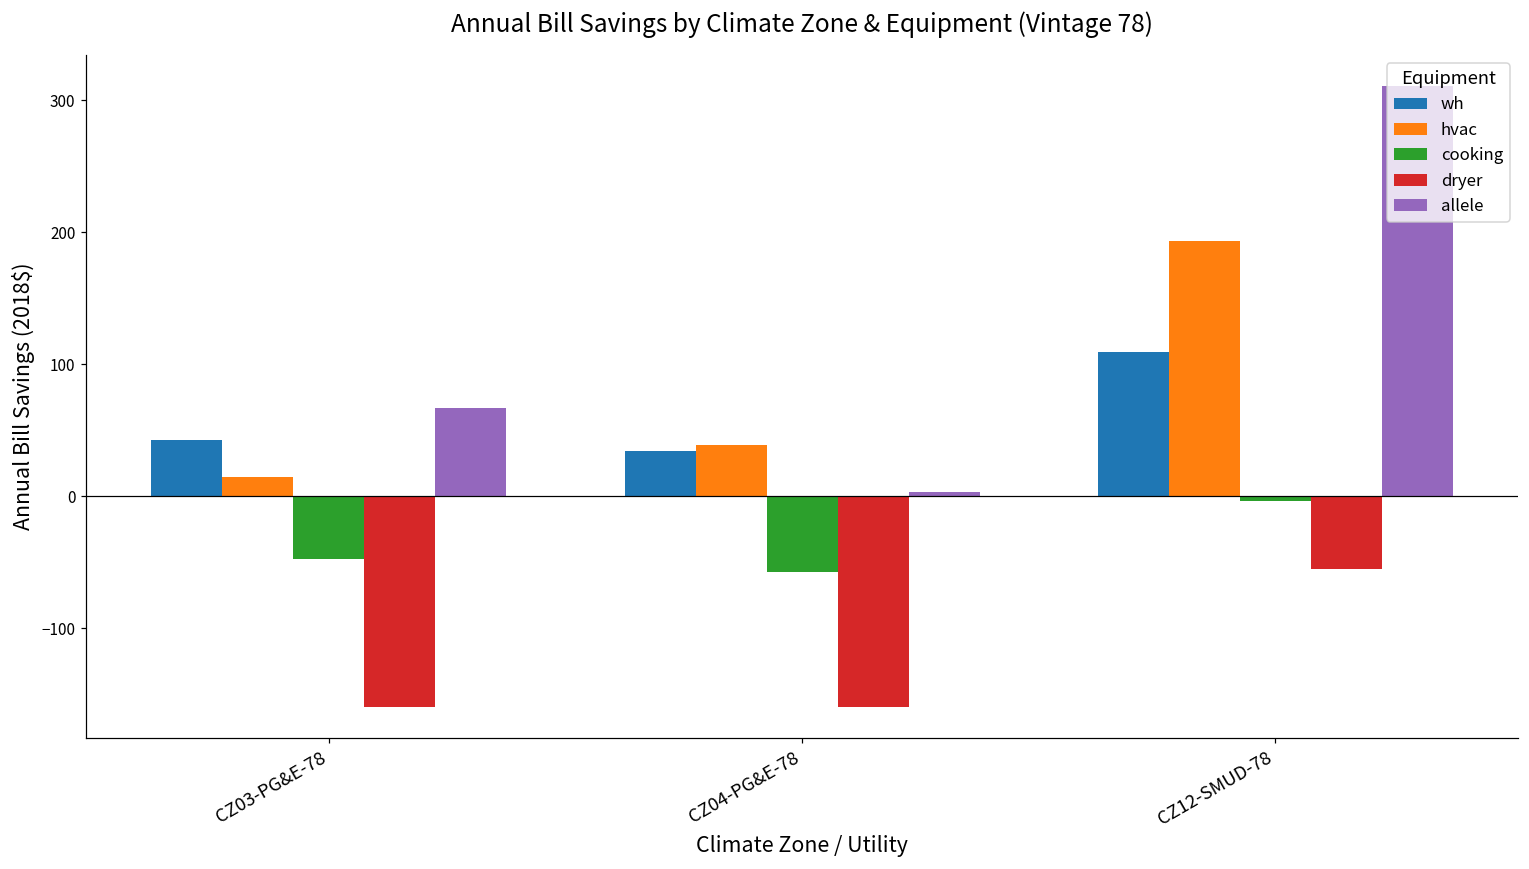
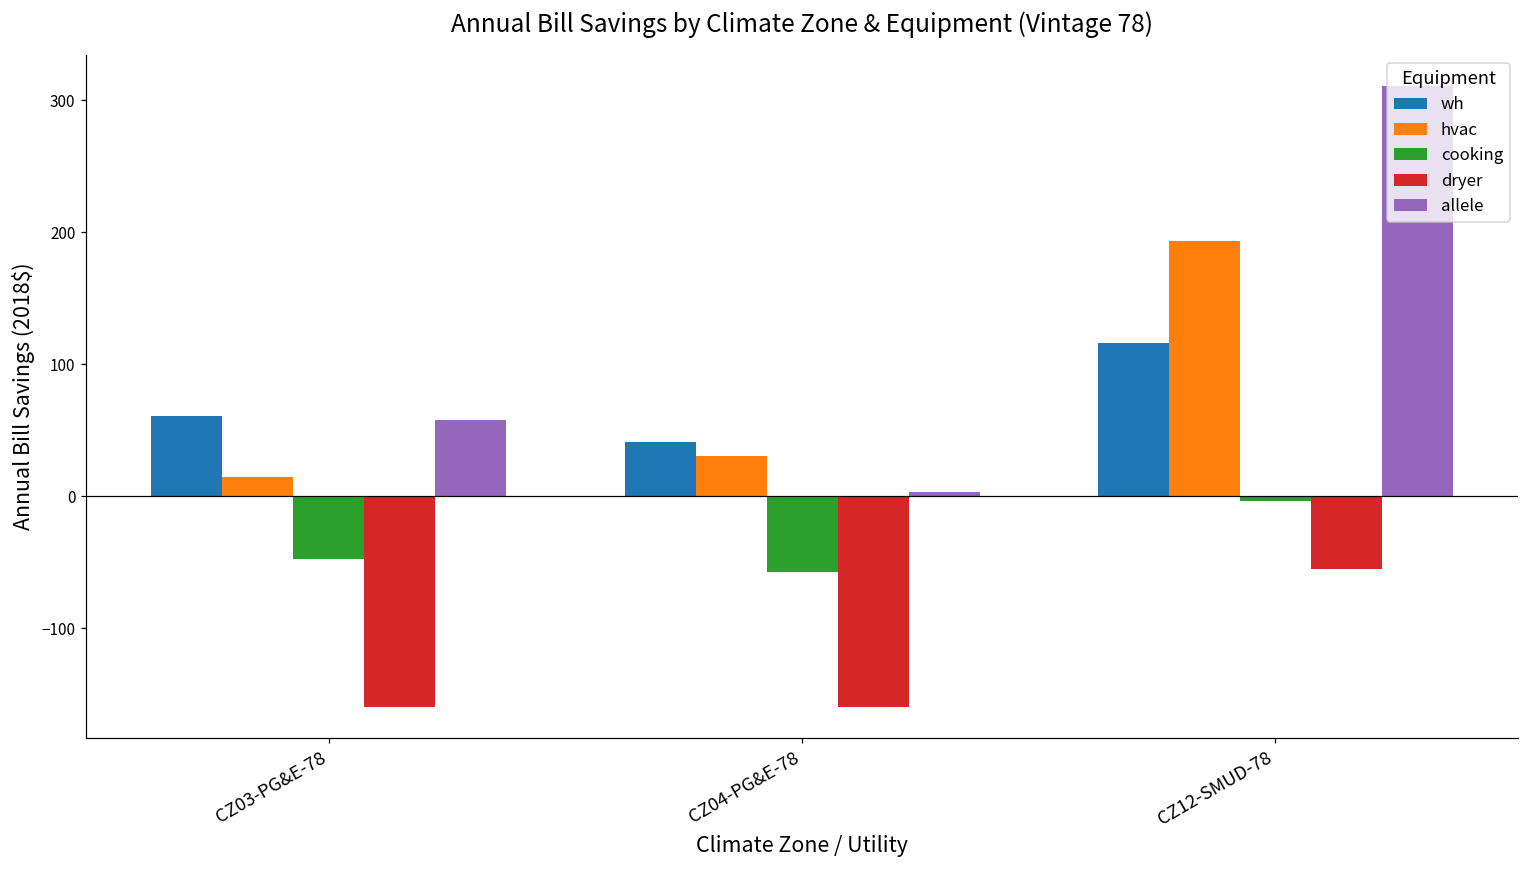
  {
    "wh": {
-     "CZ03-PG&E-78": 43,
-     "CZ04-PG&E-78": 34,
-     "CZ12-SMUD-78": 109
+     "CZ03-PG&E-78": 61,
+     "CZ04-PG&E-78": 41,
+     "CZ12-SMUD-78": 116
    },
    "hvac": {
      "CZ03-PG&E-78": 14,
-     "CZ04-PG&E-78": 39,
+     "CZ04-PG&E-78": 31,
      "CZ12-SMUD-78": 193
    },
    "cooking": {
      "CZ03-PG&E-78": -48,
      "CZ04-PG&E-78": -57,
      "CZ12-SMUD-78": -4
    },
    "dryer": {
      "CZ03-PG&E-78": -160,
      "CZ04-PG&E-78": -160,
      "CZ12-SMUD-78": -55
    },
    "allele": {
-     "CZ03-PG&E-78": 67,
+     "CZ03-PG&E-78": 58,
      "CZ04-PG&E-78": 3
    }
  }
